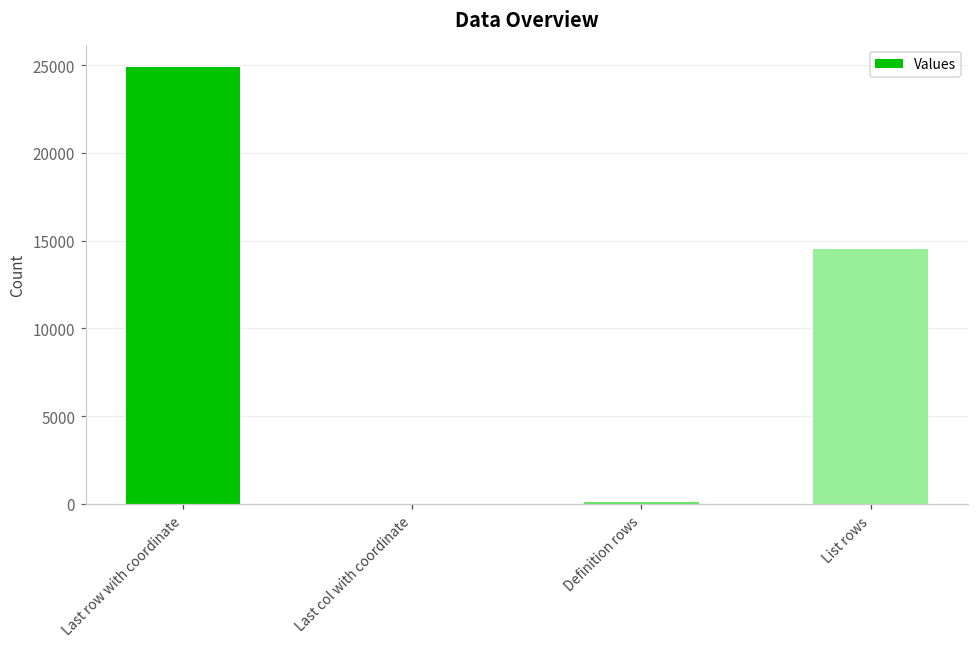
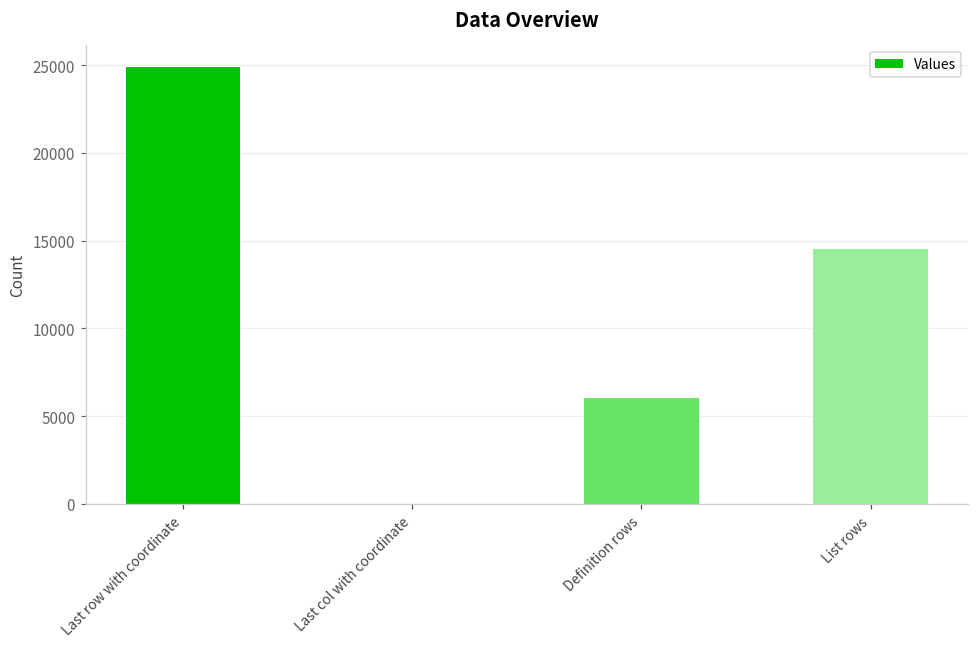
  {
    "Last row with coordinate": 24900,
-   "Definition rows": 100,
+   "Definition rows": 6000,
    "List rows": 14500
  }
